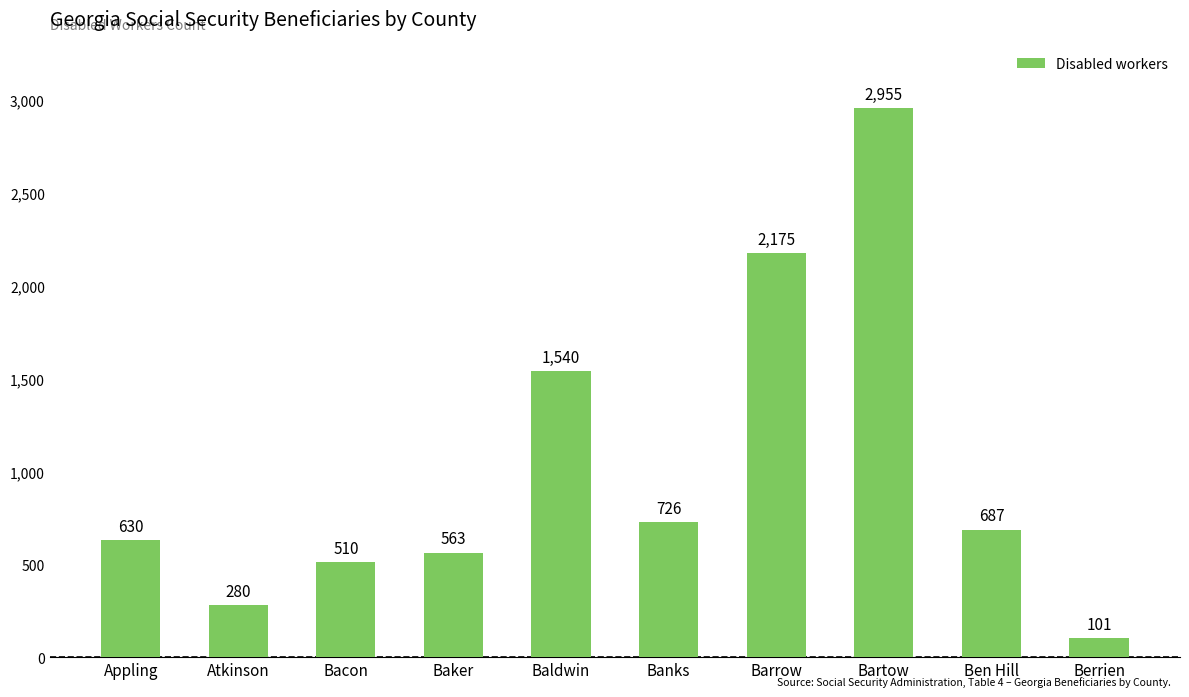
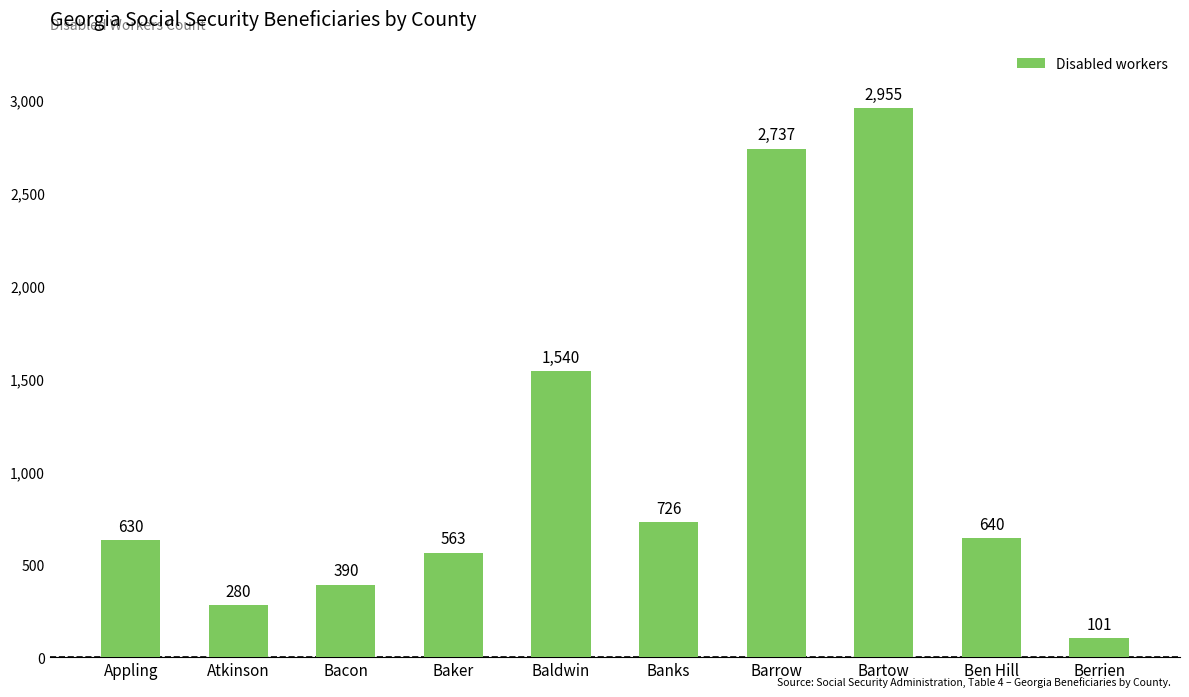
  {
    "Appling": "630",
    "Atkinson": "280",
-   "Bacon": "510",
+   "Bacon": "390",
    "Baker": "563",
    "Baldwin": "1,540",
    "Banks": "726",
-   "Barrow": "2,175",
+   "Barrow": "2,737",
    "Bartow": "2,955",
-   "Ben Hill": "687",
+   "Ben Hill": "640",
    "Berrien": "101"
  }
